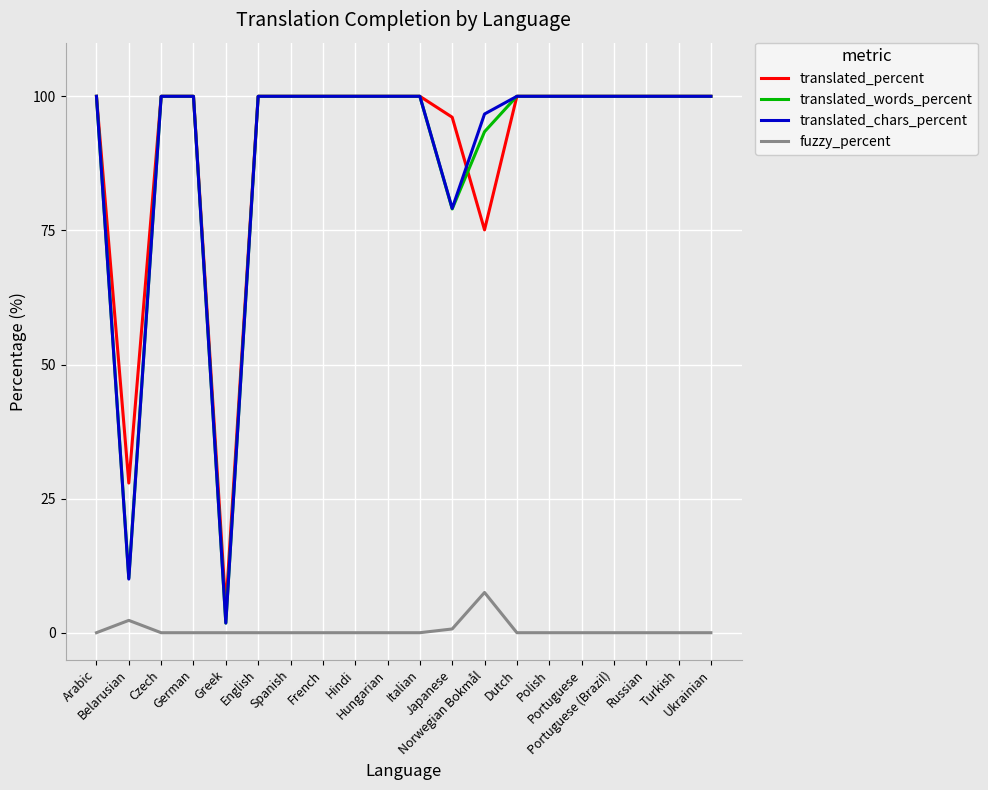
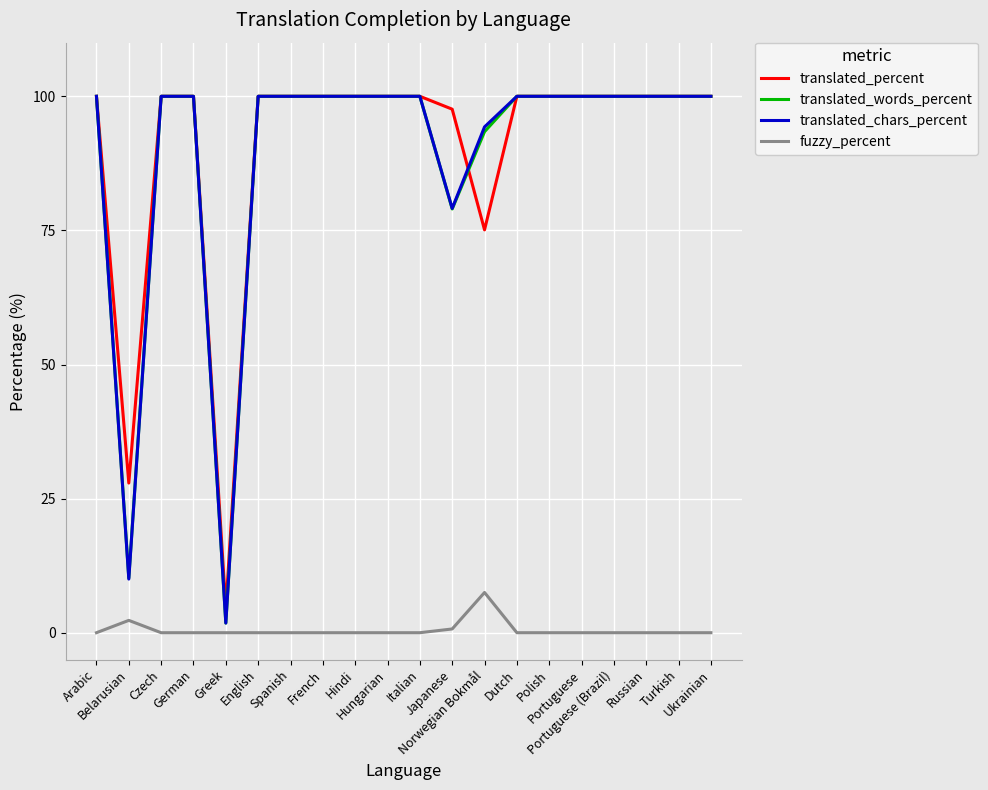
  {
    "translated_percent": {
      "Belarusian": 28,
      "Greek": 5,
-     "Japanese": 96,
+     "Japanese": 98,
      "Norwegian Bokmål": 75
    },
    "translated_words_percent": {
      "Norwegian Bokmål": 93
    },
    "translated_chars_percent": {
-     "Norwegian Bokmål": 97
+     "Norwegian Bokmål": 94
    },
    "fuzzy_percent": {
      "Arabic": 0,
      "Belarusian": 2,
      "Czech": 0,
      "German": 0,
      "Greek": 0,
      "English": 0,
      "Spanish": 0,
      "French": 0,
      "Hindi": 0,
      "Hungarian": 0,
      "Italian": 0,
      "Japanese": 1,
      "Norwegian Bokmål": 8,
      "Dutch": 0,
      "Polish": 0,
      "Portuguese": 0,
      "Portuguese (Brazil)": 0,
      "Russian": 0,
      "Turkish": 0,
      "Ukrainian": 0
    }
  }
